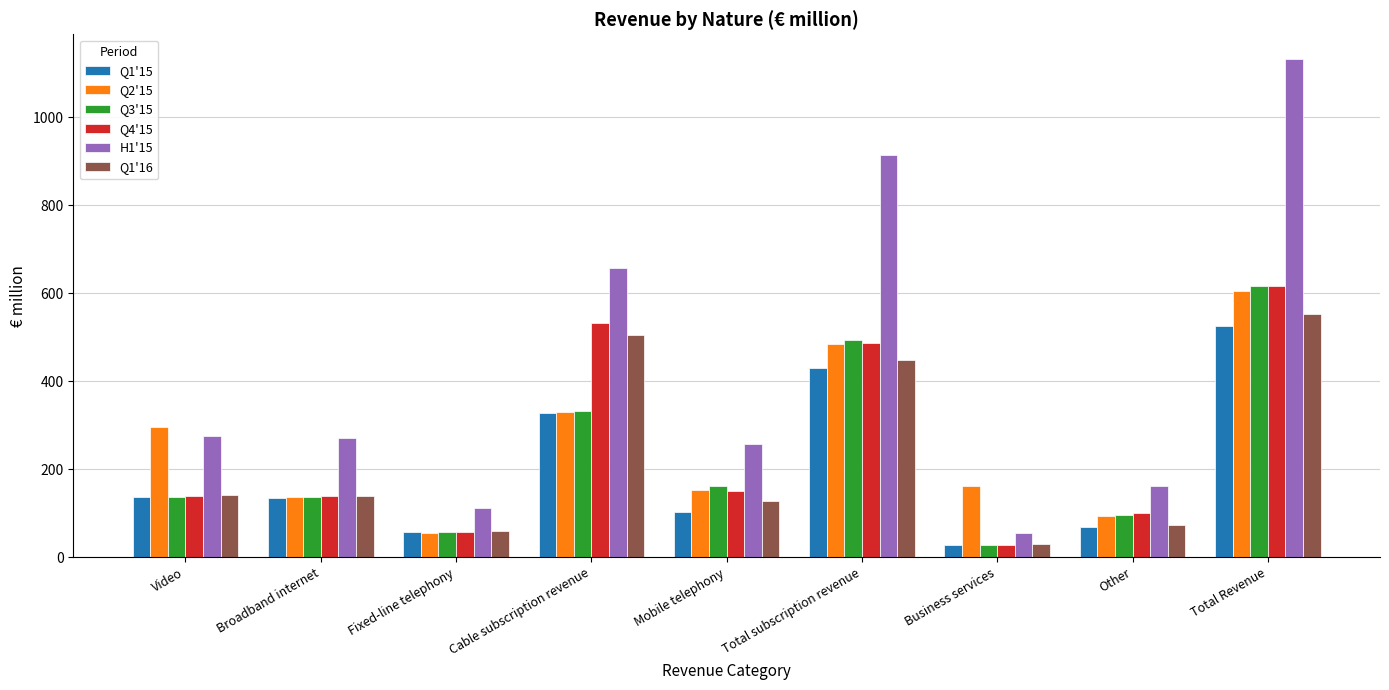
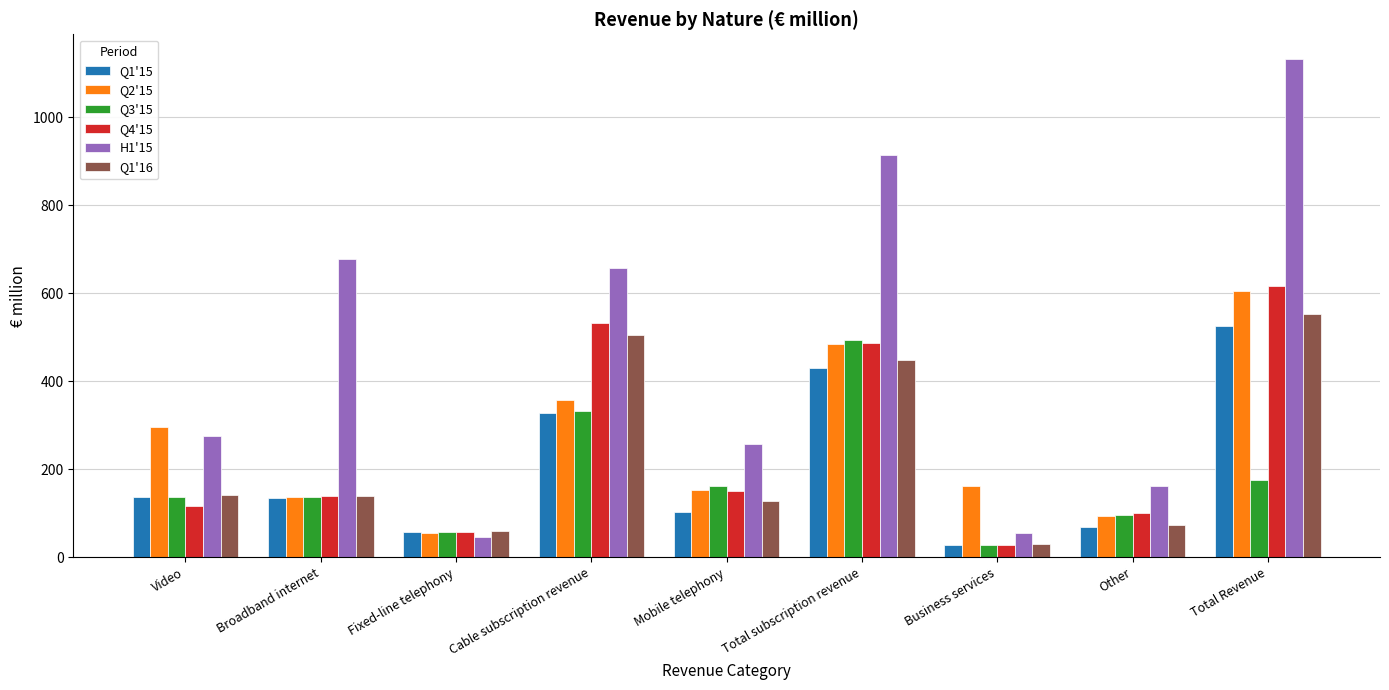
  {
    "Q1'15": {
      "Video": 140,
      "Broadband internet": 130,
      "Fixed-line telephony": 60,
      "Cable subscription revenue": 330,
      "Mobile telephony": 100,
      "Total subscription revenue": 430,
      "Business services": 30,
      "Other": 70,
      "Total Revenue": 530
    },
    "Q2'15": {
      "Video": 300,
      "Broadband internet": 140,
      "Fixed-line telephony": 60,
-     "Cable subscription revenue": 330,
+     "Cable subscription revenue": 360,
      "Mobile telephony": 150,
      "Total subscription revenue": 480,
      "Business services": 160,
      "Other": 90,
      "Total Revenue": 610
    },
    "Q3'15": {
      "Video": 140,
      "Broadband internet": 140,
      "Fixed-line telephony": 60,
      "Cable subscription revenue": 330,
      "Mobile telephony": 160,
      "Total subscription revenue": 490,
      "Business services": 30,
      "Other": 100,
-     "Total Revenue": 620
+     "Total Revenue": 180
    },
    "Q4'15": {
-     "Video": 140,
+     "Video": 120,
      "Broadband internet": 140,
      "Fixed-line telephony": 60,
      "Cable subscription revenue": 530,
      "Mobile telephony": 150,
      "Total subscription revenue": 490,
      "Business services": 30,
      "Other": 100,
      "Total Revenue": 620
    },
    "H1'15": {
      "Video": 280,
-     "Broadband internet": 270,
-     "Fixed-line telephony": 110,
+     "Broadband internet": 680,
+     "Fixed-line telephony": 50,
      "Cable subscription revenue": 660,
      "Mobile telephony": 260,
      "Total subscription revenue": 910,
      "Business services": 60,
      "Other": 160,
      "Total Revenue": 1130
    },
    "Q1'16": {
      "Video": 140,
      "Broadband internet": 140,
      "Fixed-line telephony": 60,
      "Cable subscription revenue": 510,
      "Mobile telephony": 130,
      "Total subscription revenue": 450,
      "Business services": 30,
      "Other": 70,
      "Total Revenue": 550
    }
  }
